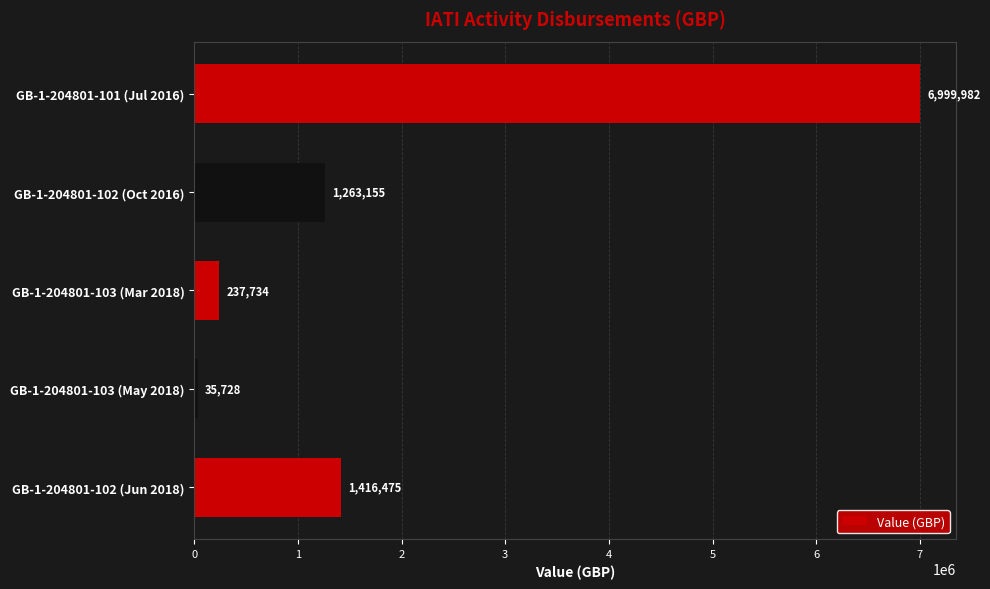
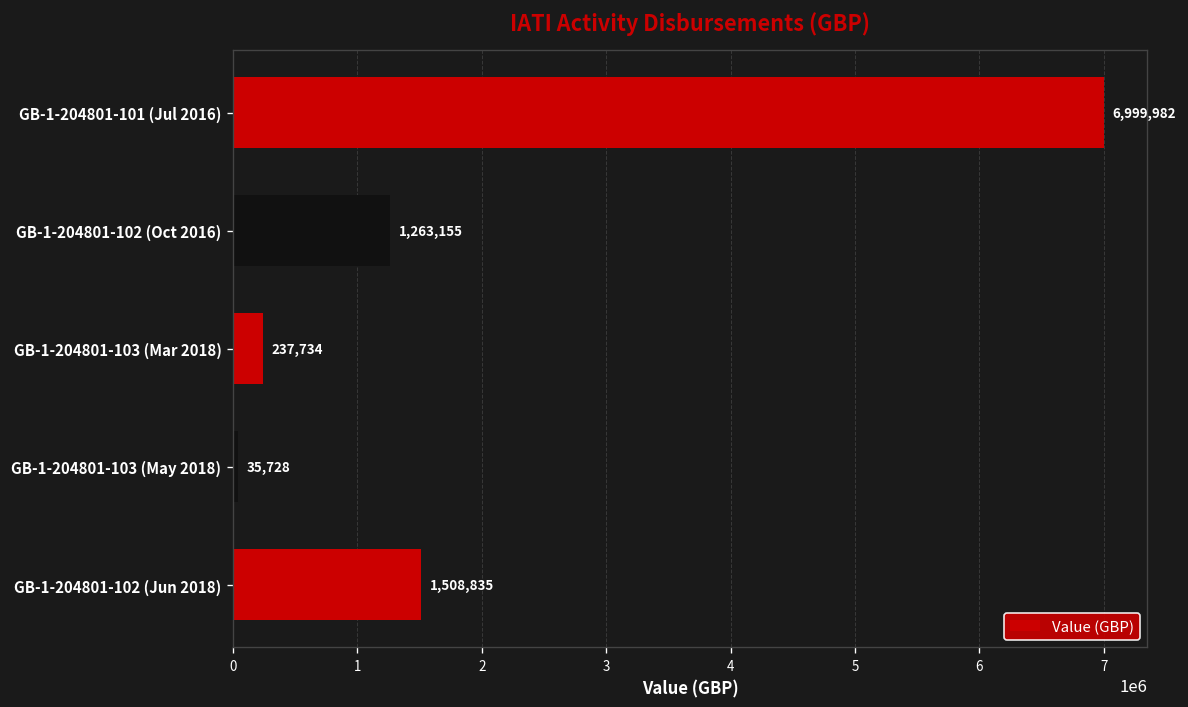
  {
    "GB-1-204801-101 (Jul 2016)": "6,999,982",
    "GB-1-204801-102 (Oct 2016)": "1,263,155",
    "GB-1-204801-103 (Mar 2018)": "237,734",
    "GB-1-204801-103 (May 2018)": "35,728",
-   "GB-1-204801-102 (Jun 2018)": "1,416,475"
+   "GB-1-204801-102 (Jun 2018)": "1,508,835"
  }
